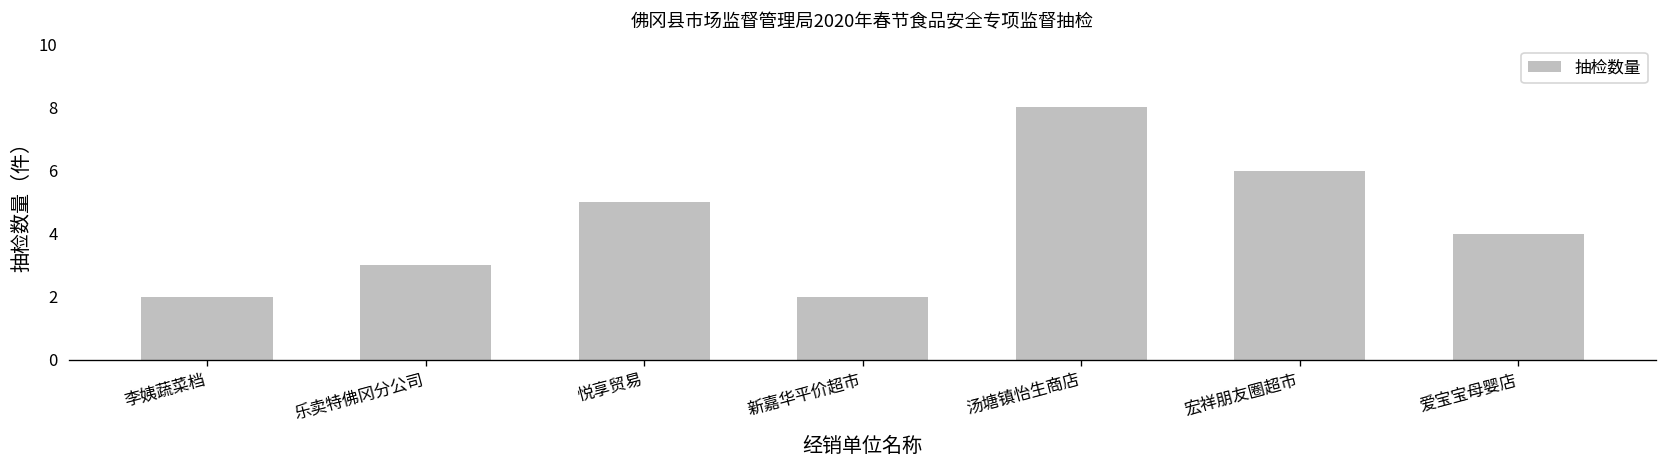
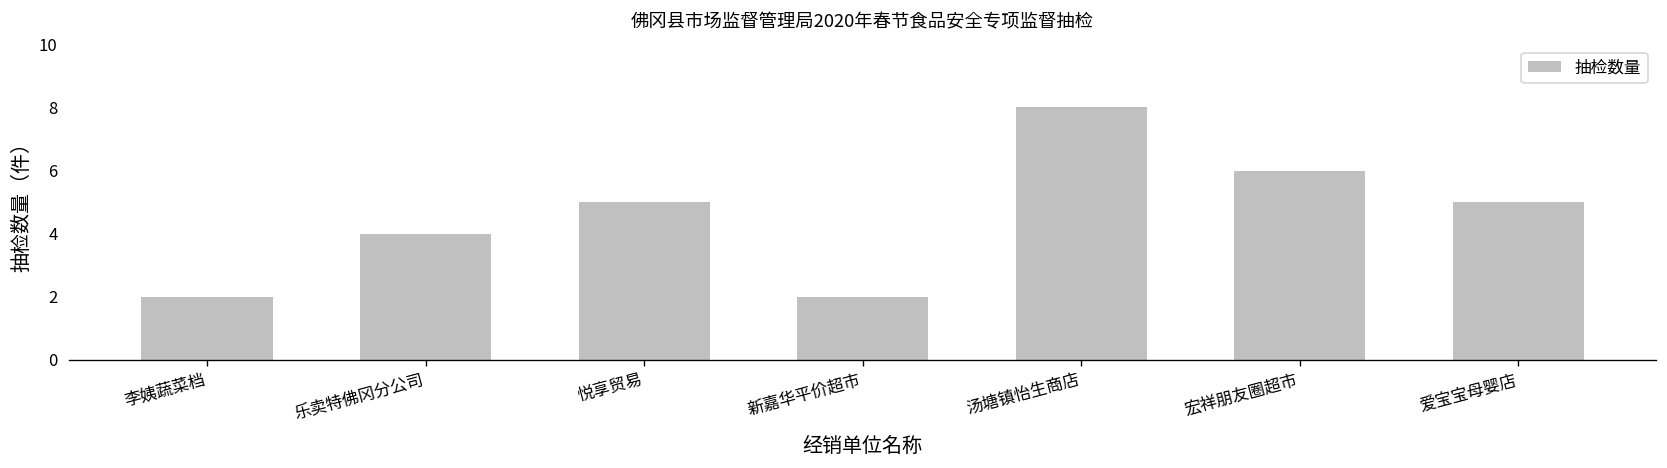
  {
    "李姨蔬菜档": 2,
-   "乐卖特佛冈分公司": 3,
+   "乐卖特佛冈分公司": 4,
    "悦享贸易": 5,
    "新嘉华平价超市": 2,
    "汤塘镇怡生商店": 8,
    "宏祥朋友圈超市": 6,
-   "爱宝宝母婴店": 4
+   "爱宝宝母婴店": 5
  }
